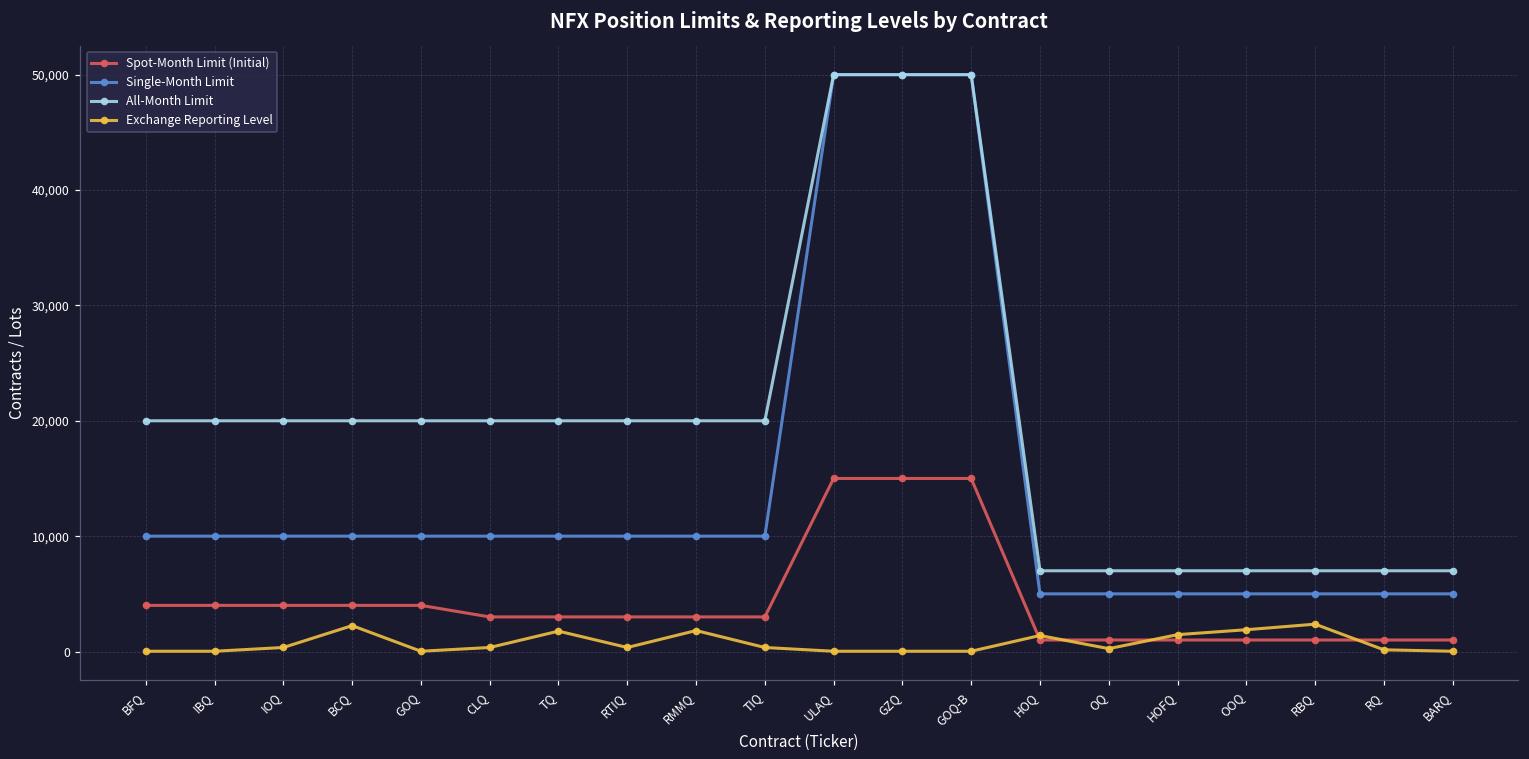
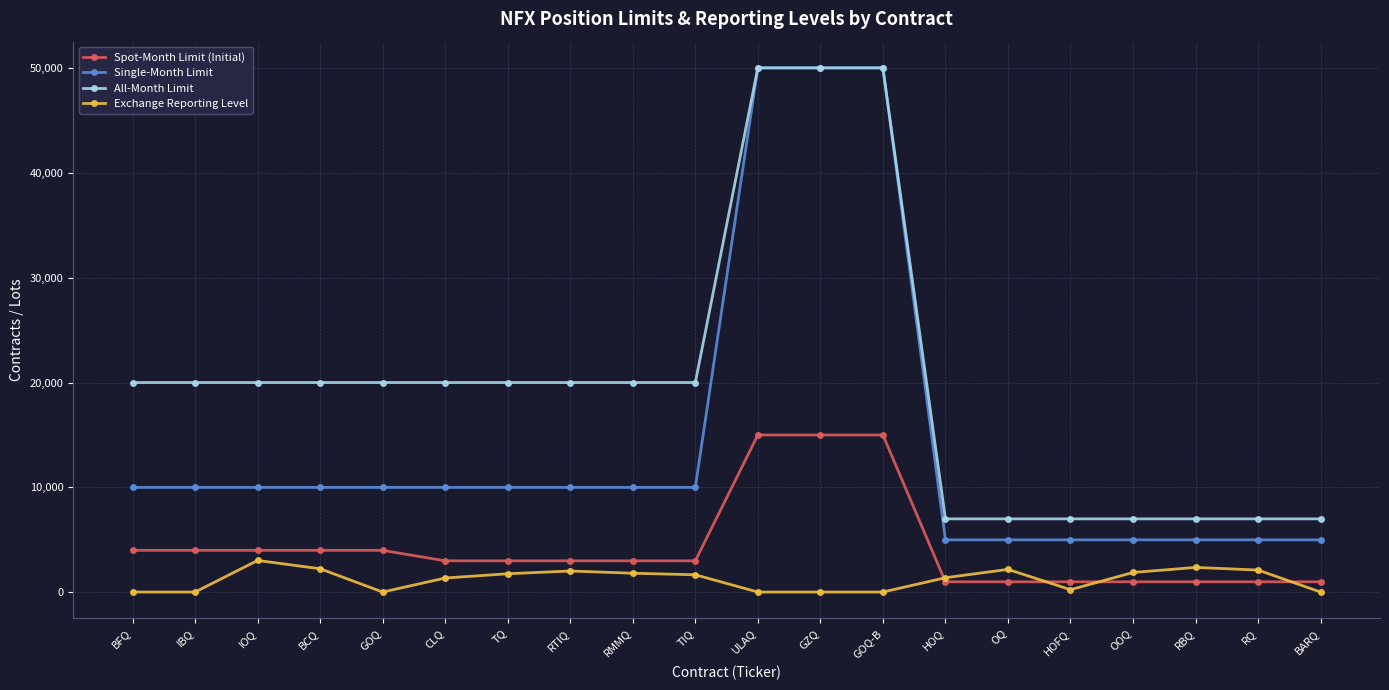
  {
    "Spot-Month Limit (Initial)": {
      "BFQ": "4,000",
      "IBQ": "4,000",
      "IOQ": "4,000",
      "BCQ": "4,000",
      "GOQ": "4,000",
      "CLQ": "3,000",
      "TQ": "3,000",
      "RTIQ": "3,000",
      "RMMQ": "3,000",
      "TIQ": "3,000",
      "ULAQ": "15,000",
      "GZQ": "15,000",
      "GOQ-B": "15,000",
      "HOQ": "1,000",
      "OQ": "1,000",
      "HOFQ": "1,000",
      "OOQ": "1,000",
      "RBQ": "1,000",
      "RQ": "1,000",
      "BARQ": "1,000"
    },
    "Single-Month Limit": {
      "BFQ": "10,000",
      "IBQ": "10,000",
      "IOQ": "10,000",
      "BCQ": "10,000",
      "GOQ": "10,000",
      "CLQ": "10,000",
      "TQ": "10,000",
      "RTIQ": "10,000",
      "RMMQ": "10,000",
      "TIQ": "10,000",
      "HOQ": "5,000",
      "OQ": "5,000",
      "HOFQ": "5,000",
      "OOQ": "5,000",
      "RBQ": "5,000",
      "RQ": "5,000",
      "BARQ": "5,000"
    },
    "All-Month Limit": {
      "BFQ": "20,000",
      "IBQ": "20,000",
      "IOQ": "20,000",
      "BCQ": "20,000",
      "GOQ": "20,000",
      "CLQ": "20,000",
      "TQ": "20,000",
      "RTIQ": "20,000",
      "RMMQ": "20,000",
      "TIQ": "20,000",
      "HOQ": "7,000",
      "OQ": "7,000",
      "HOFQ": "7,000",
      "OOQ": "7,000",
      "RBQ": "7,000",
      "RQ": "7,000",
      "BARQ": "7,000"
    },
    "Exchange Reporting Level": {
      "BFQ": "0",
      "IBQ": "0",
-     "IOQ": "400",
+     "IOQ": "3,000",
      "BCQ": "2,200",
      "GOQ": "0",
-     "CLQ": "400",
+     "CLQ": "1,400",
      "TQ": "1,800",
-     "RTIQ": "400",
+     "RTIQ": "2,000",
      "RMMQ": "1,800",
-     "TIQ": "400",
+     "TIQ": "1,700",
      "ULAQ": "0",
      "GZQ": "0",
      "GOQ-B": "0",
      "HOQ": "1,400",
-     "OQ": "300",
-     "HOFQ": "1,500",
+     "OQ": "2,200",
+     "HOFQ": "300",
      "OOQ": "1,900",
      "RBQ": "2,400",
-     "RQ": "200",
+     "RQ": "2,100",
      "BARQ": "0"
    }
  }
